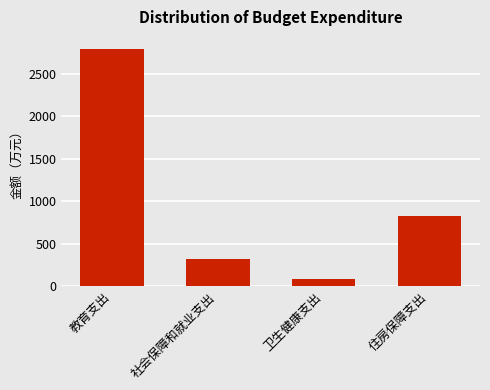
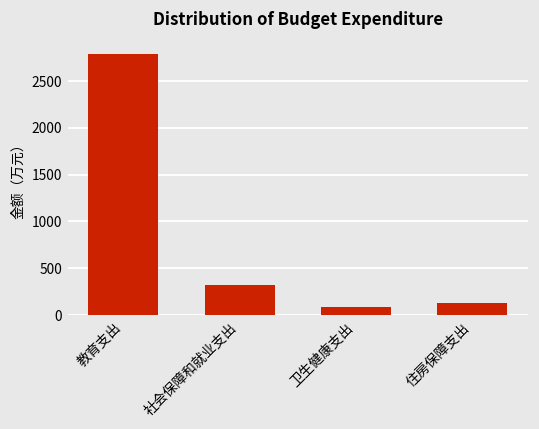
  {
    "教育支出": 2800,
    "社会保障和就业支出": 300,
    "卫生健康支出": 100,
-   "住房保障支出": 800
+   "住房保障支出": 100
  }
